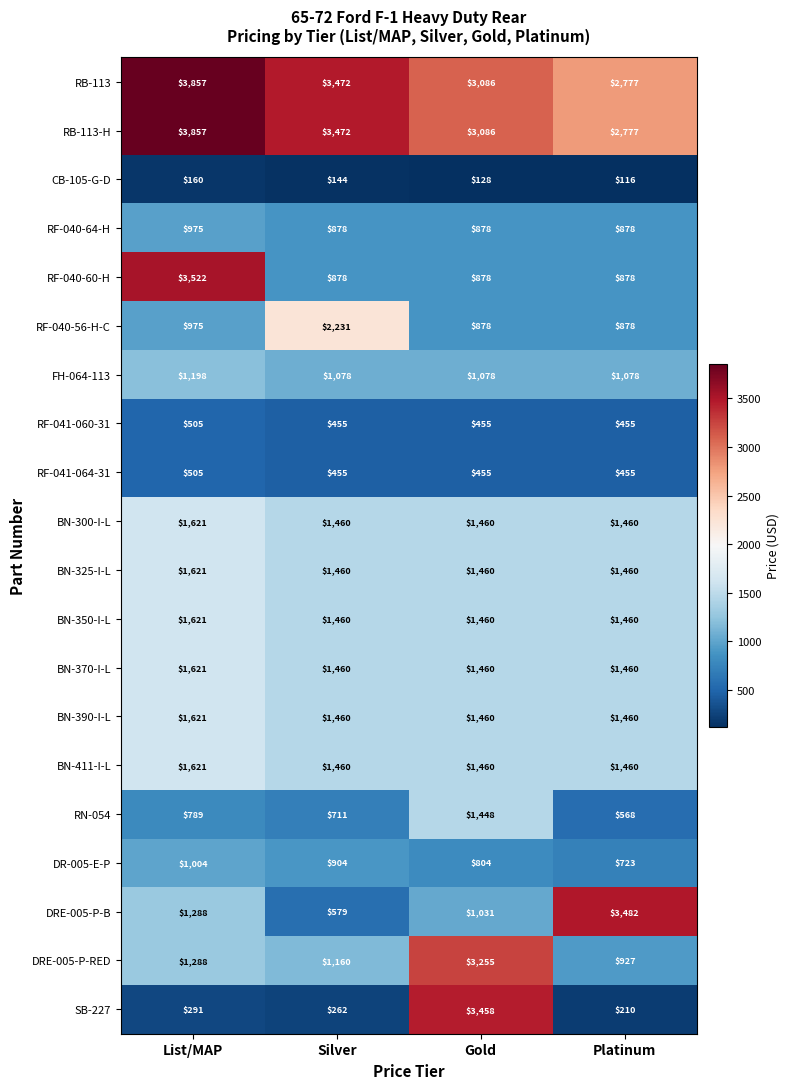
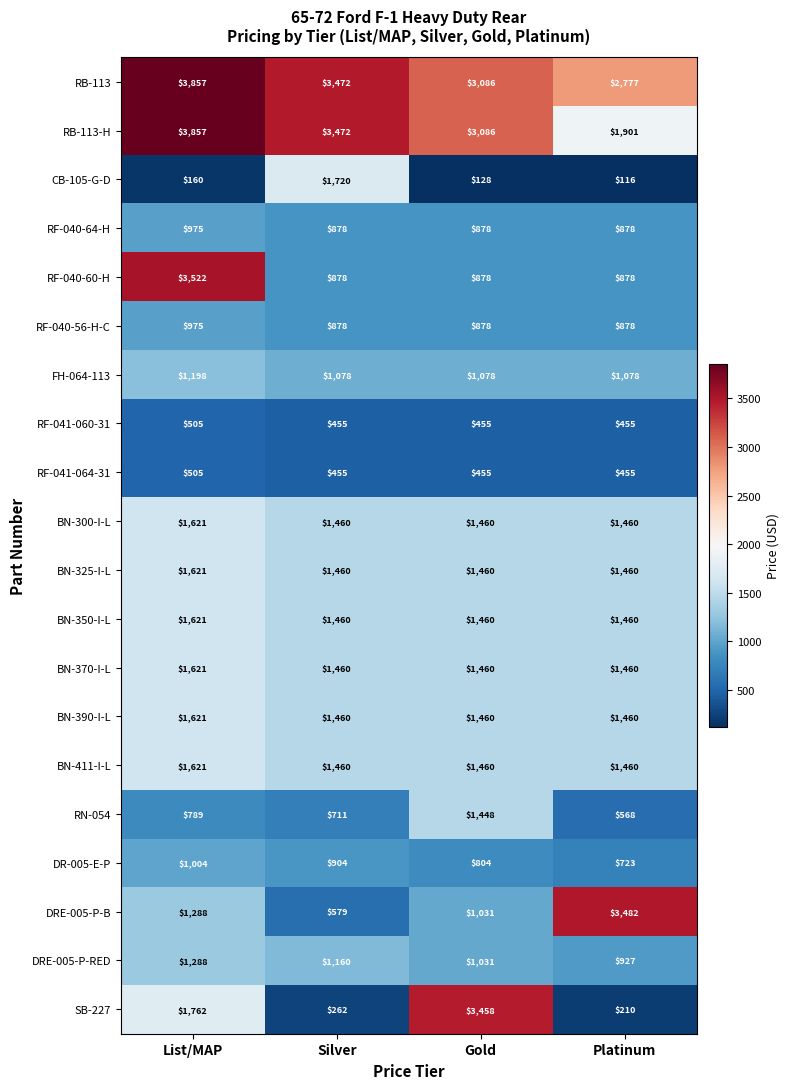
  {
    "RB-113": {
      "List/MAP": "$3,857",
      "Silver": "$3,472",
      "Gold": "$3,086",
      "Platinum": "$2,777"
    },
    "RB-113-H": {
      "List/MAP": "$3,857",
      "Silver": "$3,472",
      "Gold": "$3,086",
-     "Platinum": "$2,777"
+     "Platinum": "$1,901"
    },
    "CB-105-G-D": {
      "List/MAP": "$160",
-     "Silver": "$144",
+     "Silver": "$1,720",
      "Gold": "$128",
      "Platinum": "$116"
    },
    "RF-040-64-H": {
      "List/MAP": "$975",
      "Silver": "$878",
      "Gold": "$878",
      "Platinum": "$878"
    },
    "RF-040-60-H": {
      "List/MAP": "$3,522",
      "Silver": "$878",
      "Gold": "$878",
      "Platinum": "$878"
    },
    "RF-040-56-H-C": {
      "List/MAP": "$975",
-     "Silver": "$2,231",
+     "Silver": "$878",
      "Gold": "$878",
      "Platinum": "$878"
    },
    "FH-064-113": {
      "List/MAP": "$1,198",
      "Silver": "$1,078",
      "Gold": "$1,078",
      "Platinum": "$1,078"
    },
    "RF-041-060-31": {
      "List/MAP": "$505",
      "Silver": "$455",
      "Gold": "$455",
      "Platinum": "$455"
    },
    "RF-041-064-31": {
      "List/MAP": "$505",
      "Silver": "$455",
      "Gold": "$455",
      "Platinum": "$455"
    },
    "BN-300-I-L": {
      "List/MAP": "$1,621",
      "Silver": "$1,460",
      "Gold": "$1,460",
      "Platinum": "$1,460"
    },
    "BN-325-I-L": {
      "List/MAP": "$1,621",
      "Silver": "$1,460",
      "Gold": "$1,460",
      "Platinum": "$1,460"
    },
    "BN-350-I-L": {
      "List/MAP": "$1,621",
      "Silver": "$1,460",
      "Gold": "$1,460",
      "Platinum": "$1,460"
    },
    "BN-370-I-L": {
      "List/MAP": "$1,621",
      "Silver": "$1,460",
      "Gold": "$1,460",
      "Platinum": "$1,460"
    },
    "BN-390-I-L": {
      "List/MAP": "$1,621",
      "Silver": "$1,460",
      "Gold": "$1,460",
      "Platinum": "$1,460"
    },
    "BN-411-I-L": {
      "List/MAP": "$1,621",
      "Silver": "$1,460",
      "Gold": "$1,460",
      "Platinum": "$1,460"
    },
    "RN-054": {
      "List/MAP": "$789",
      "Silver": "$711",
      "Gold": "$1,448",
      "Platinum": "$568"
    },
    "DR-005-E-P": {
      "List/MAP": "$1,004",
      "Silver": "$904",
      "Gold": "$804",
      "Platinum": "$723"
    },
    "DRE-005-P-B": {
      "List/MAP": "$1,288",
      "Silver": "$579",
      "Gold": "$1,031",
      "Platinum": "$3,482"
    },
    "DRE-005-P-RED": {
      "List/MAP": "$1,288",
      "Silver": "$1,160",
-     "Gold": "$3,255",
+     "Gold": "$1,031",
      "Platinum": "$927"
    },
    "SB-227": {
-     "List/MAP": "$291",
+     "List/MAP": "$1,762",
      "Silver": "$262",
      "Gold": "$3,458",
      "Platinum": "$210"
    }
  }
